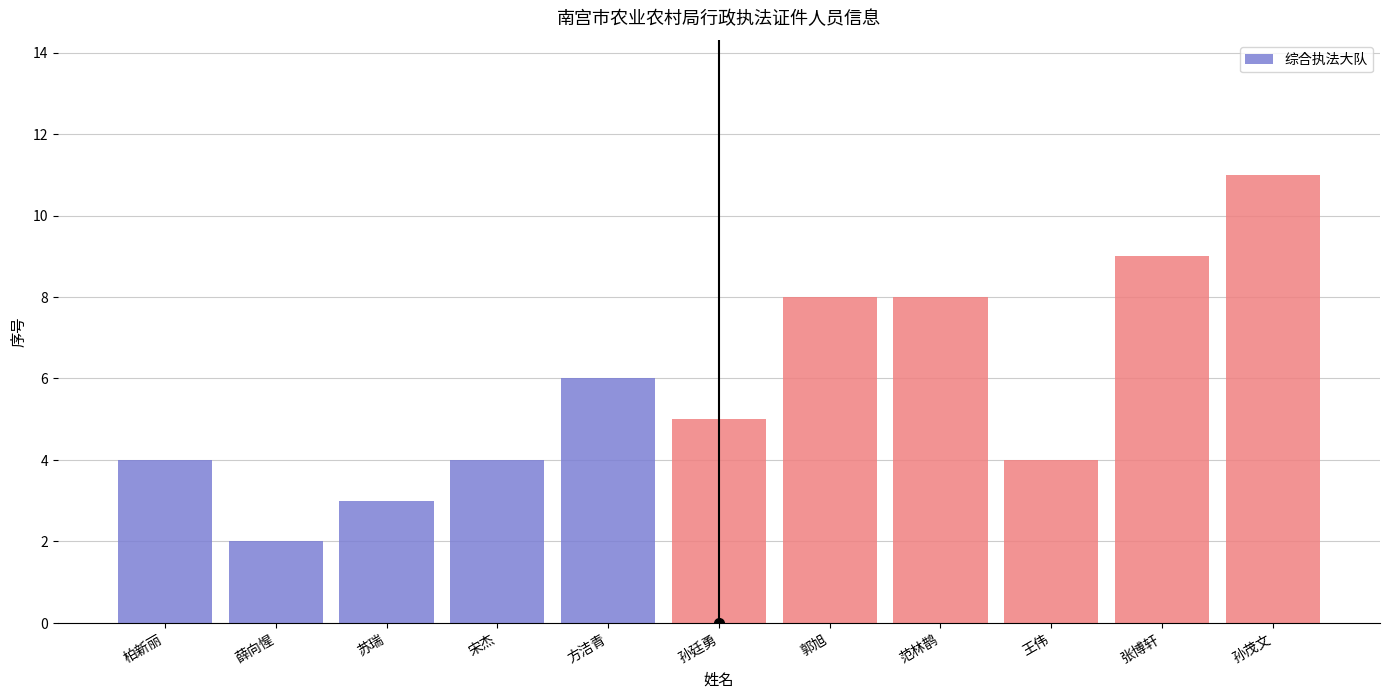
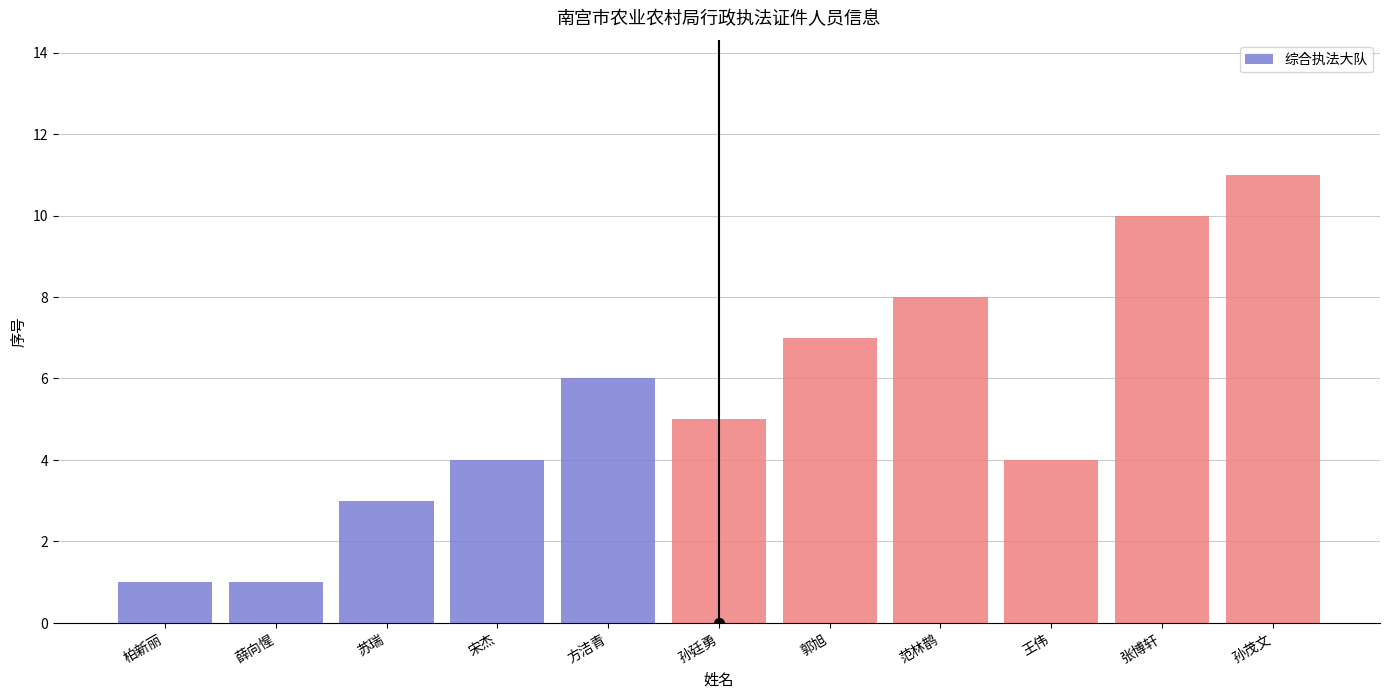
  {
    "综合执法大队": {
-     "柏新丽": 4,
-     "薛向惺": 2,
+     "柏新丽": 1,
+     "薛向惺": 1,
      "苏瑞": 3,
      "宋杰": 4,
      "方洁青": 6,
      "孙廷勇": 5,
-     "郭旭": 8,
+     "郭旭": 7,
      "范林鹊": 8,
      "王伟": 4,
-     "张博轩": 9,
+     "张博轩": 10,
      "孙茂文": 11
    }
  }
